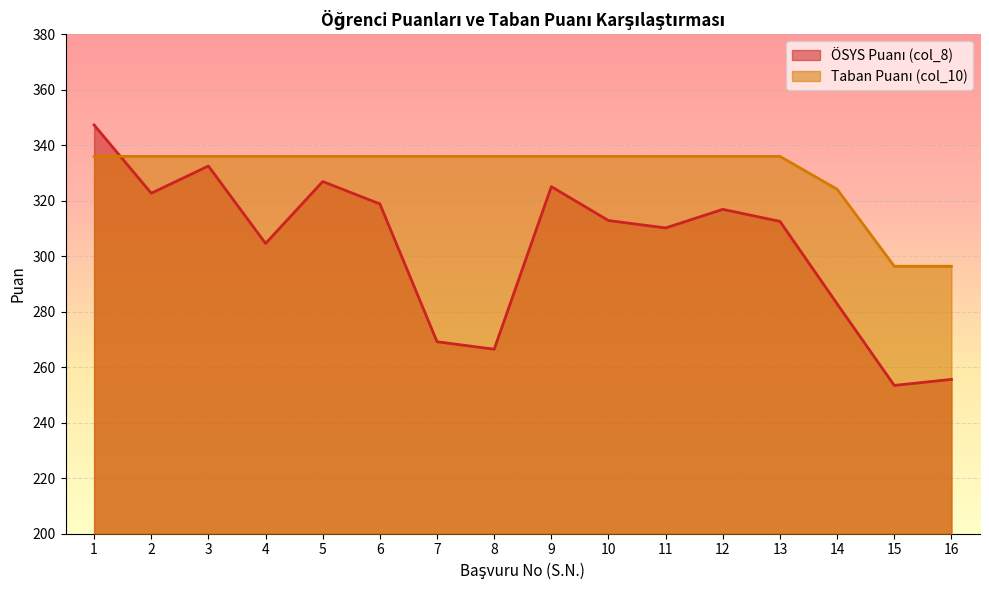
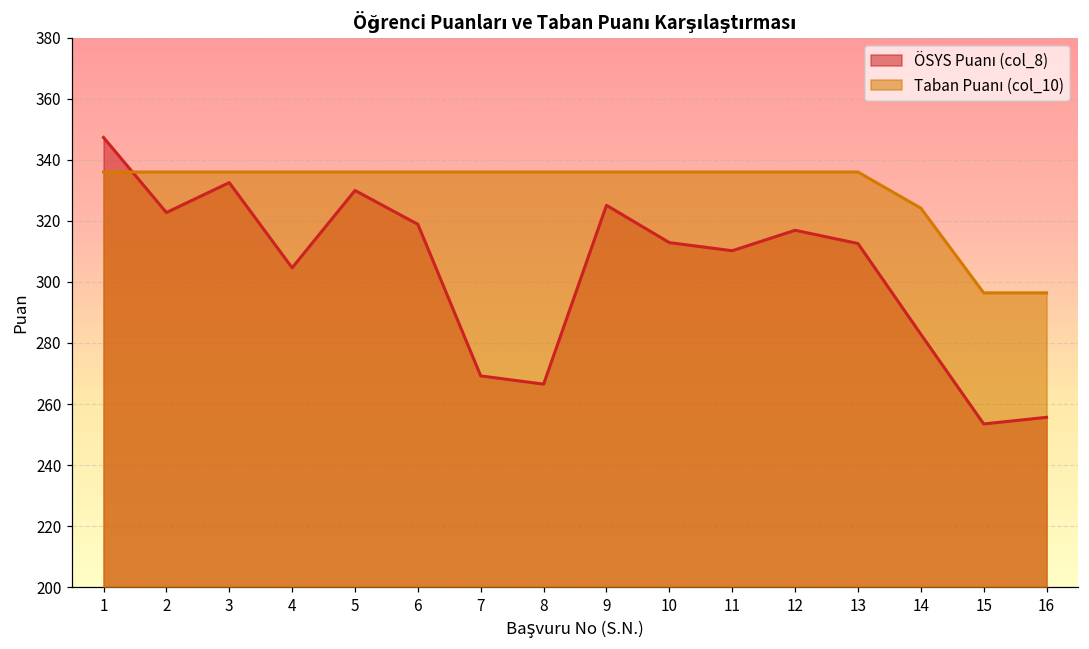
  {
    "ÖSYS Puanı (col_8)": {
      "1": 347,
      "2": 323,
      "3": 333,
      "4": 305,
-     "5": 327,
+     "5": 330,
      "6": 319,
      "7": 269,
      "8": 267,
      "9": 325,
      "10": 313,
      "11": 310,
      "12": 317,
      "13": 313,
      "14": 283,
      "15": 253,
      "16": 256
    },
    "Taban Puanı (col_10)": {
      "1": 336,
      "2": 336,
      "3": 336,
      "4": 336,
      "5": 336,
      "6": 336,
      "7": 336,
      "8": 336,
      "9": 336,
      "10": 336,
      "11": 336,
      "12": 336,
      "13": 336,
      "14": 324,
      "15": 296,
      "16": 296
    }
  }
